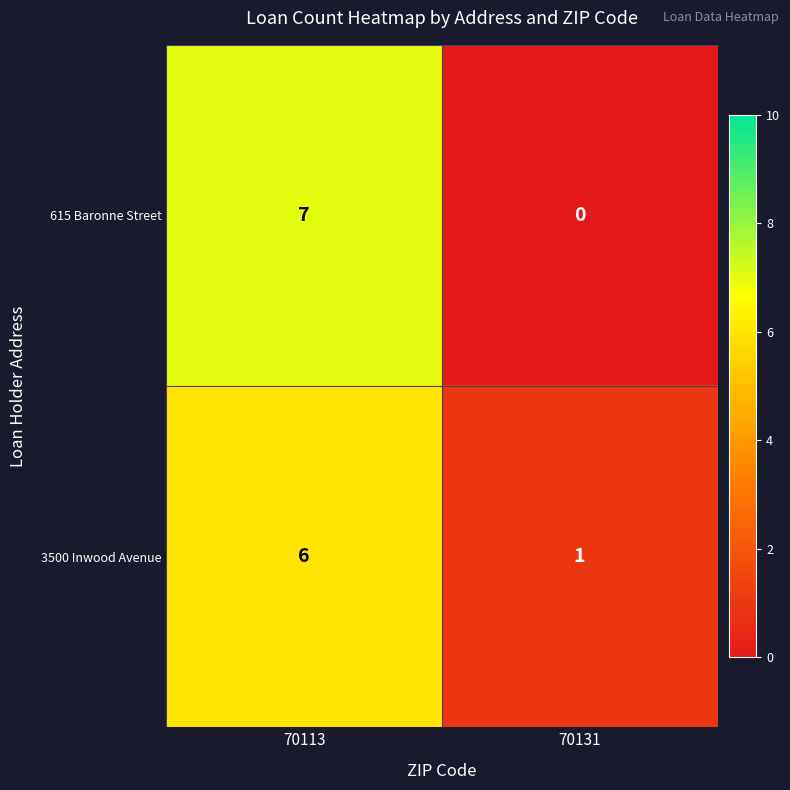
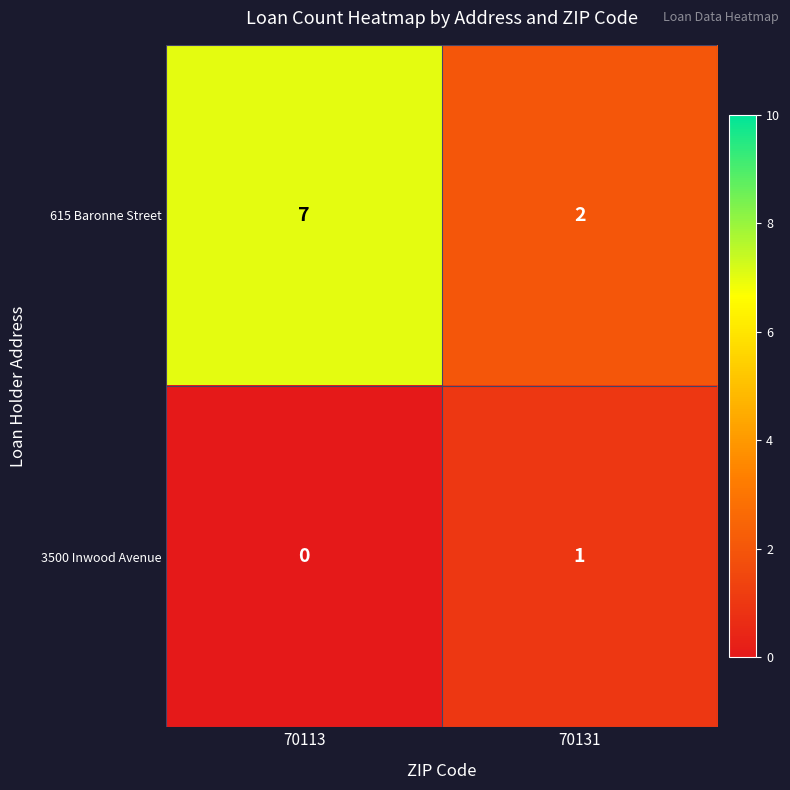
  {
    "615 Baronne Street": {
      "70113": 7,
-     "70131": 0
+     "70131": 2
    },
    "3500 Inwood Avenue": {
-     "70113": 6,
+     "70113": 0,
      "70131": 1
    }
  }
